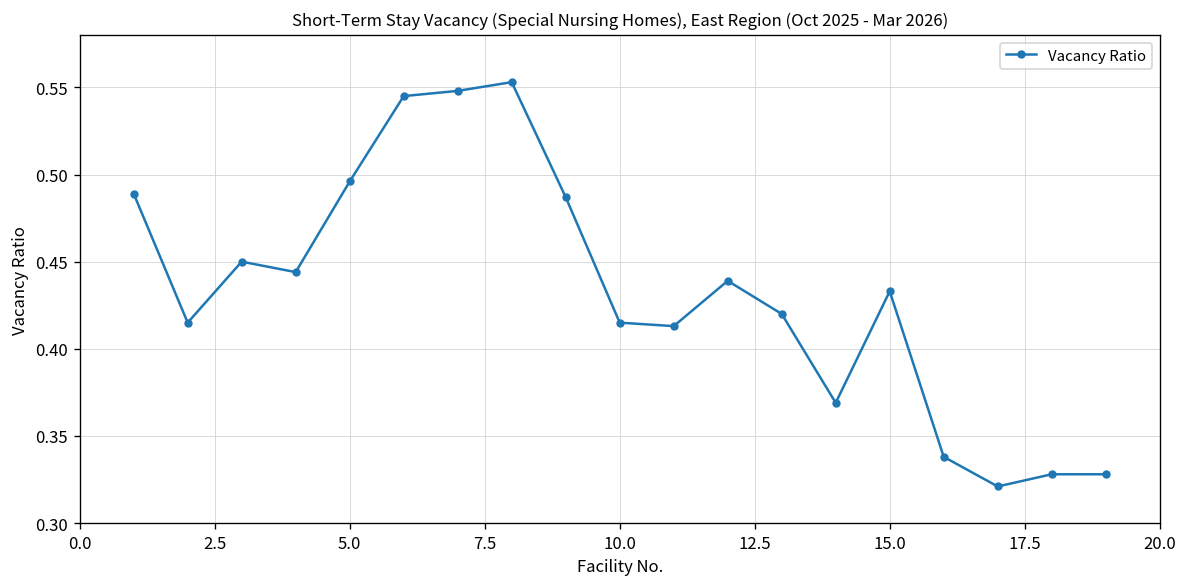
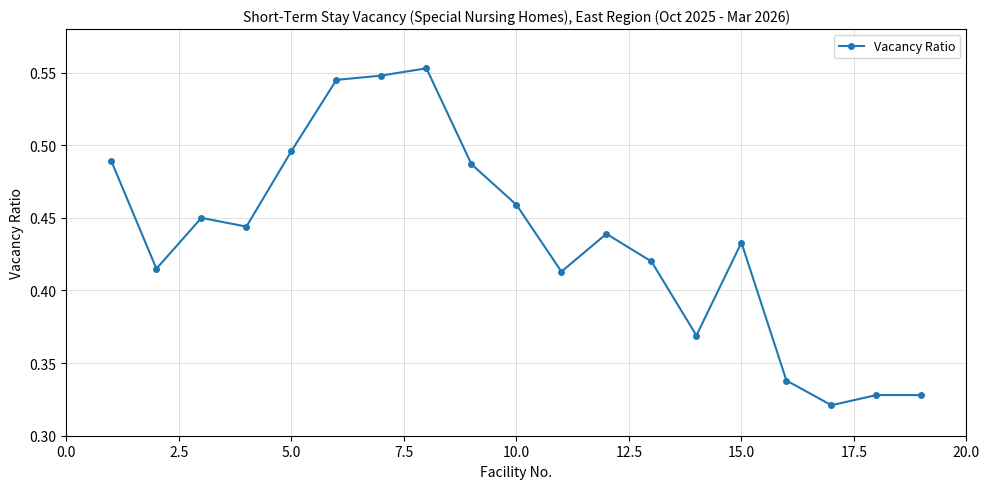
  {
    "5.0": 0.496,
-   "10.0": 0.415,
+   "10.0": 0.459,
    "15.0": 0.433
  }
